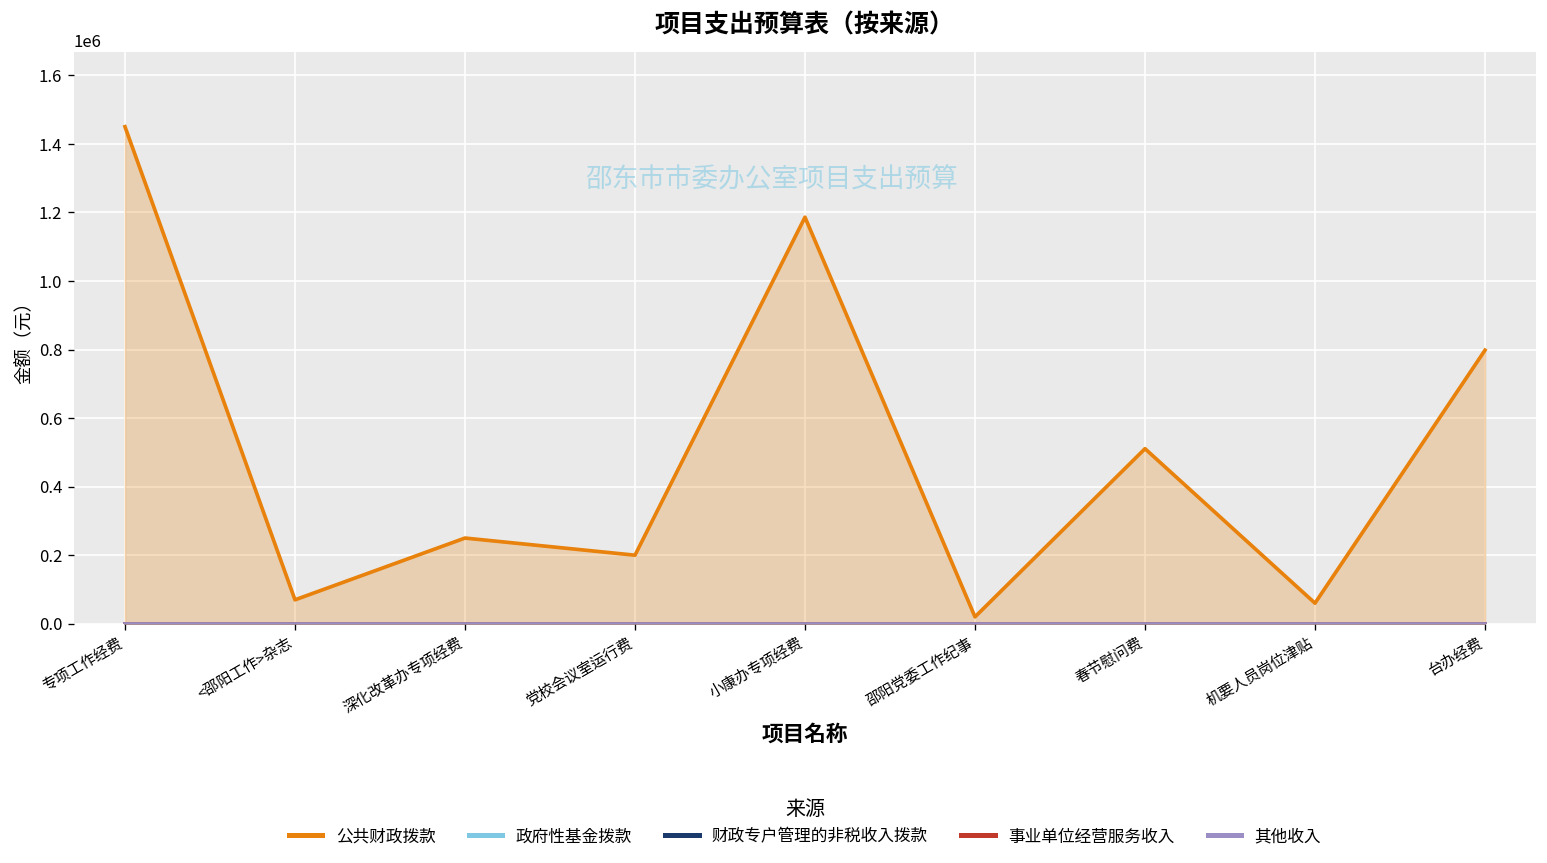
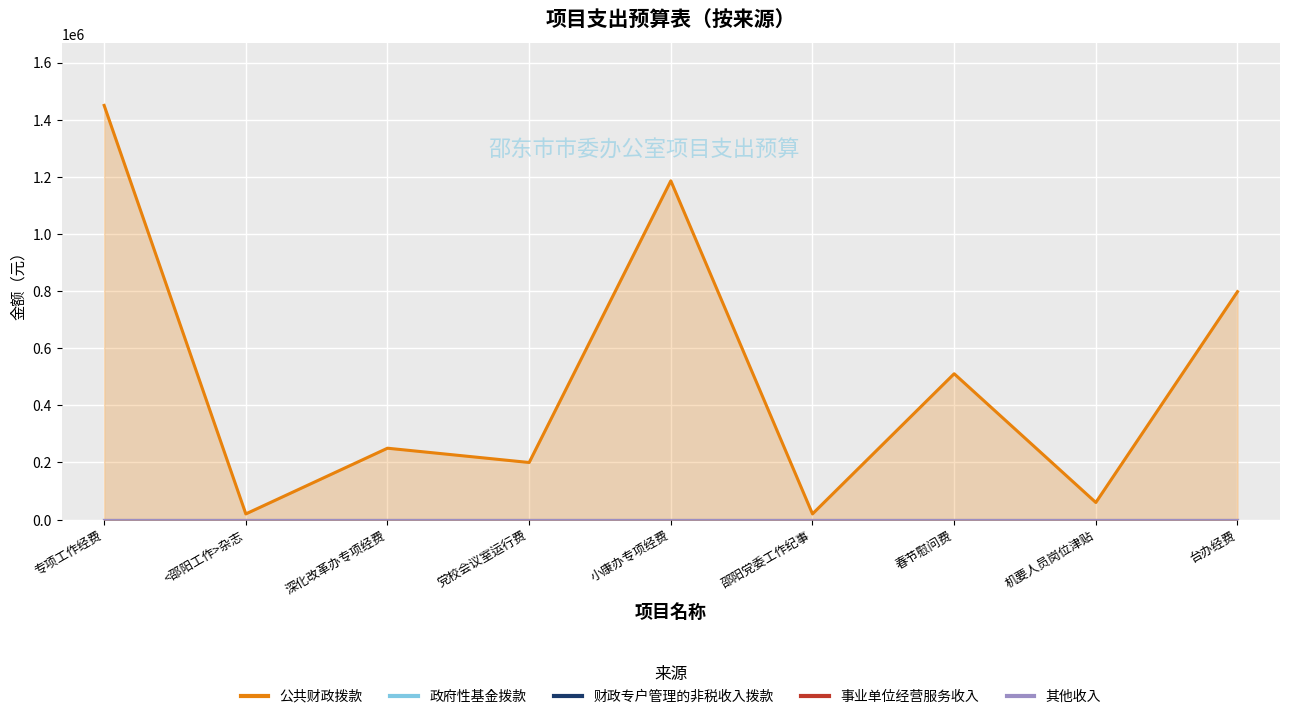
  {
    "公共财政拨款": {
      "专项工作经费": 1450000,
-     "<邵阳工作>杂志": 70000,
+     "<邵阳工作>杂志": 20000,
      "深化改革办专项经费": 250000,
      "党校会议室运行费": 200000,
      "小康办专项经费": 1190000,
      "邵阳党委工作纪事": 20000,
      "春节慰问费": 510000,
      "机要人员岗位津贴": 60000,
      "台办经费": 800000
    },
    "其他收入": {
      "专项工作经费": 0,
      "<邵阳工作>杂志": 0,
      "深化改革办专项经费": 0,
      "党校会议室运行费": 0,
      "小康办专项经费": 0,
      "邵阳党委工作纪事": 0,
      "春节慰问费": 0,
      "机要人员岗位津贴": 0,
      "台办经费": 0
    }
  }
